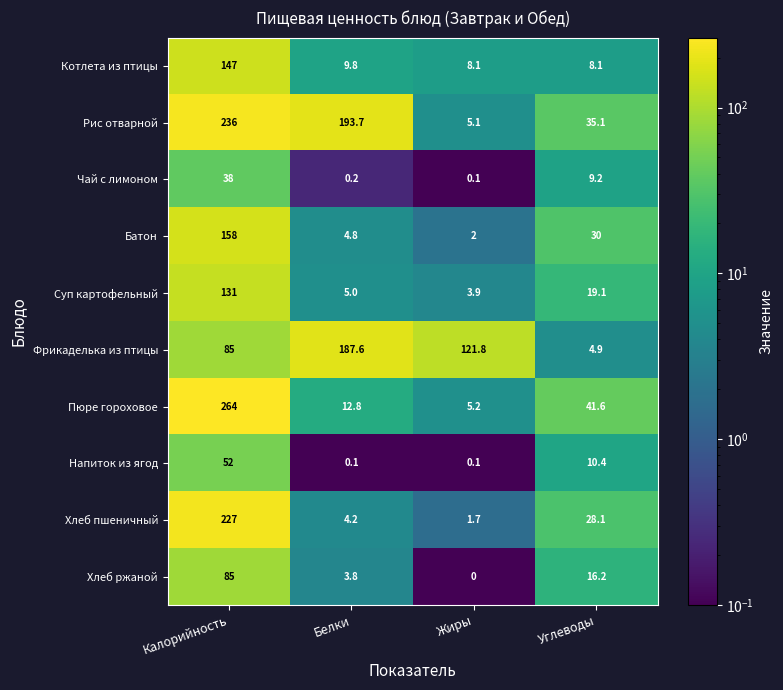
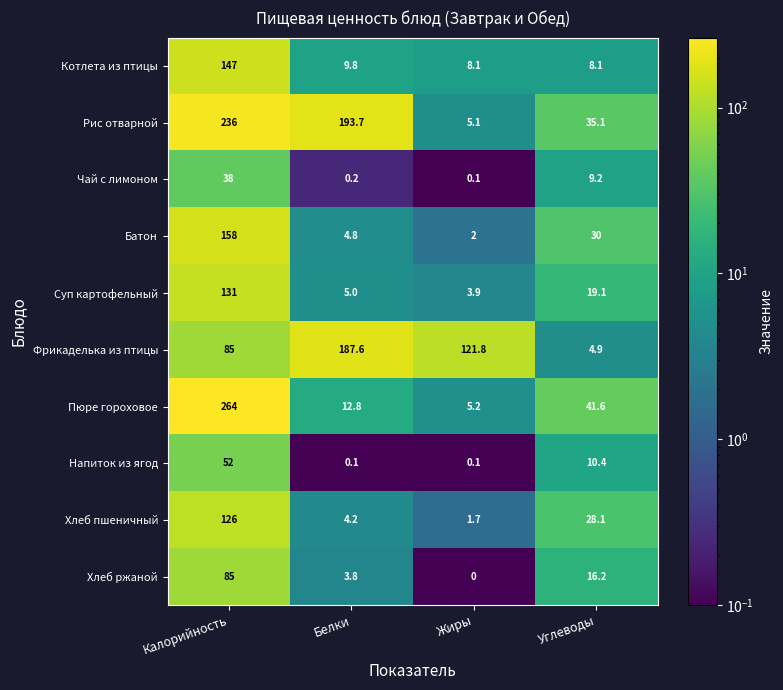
  {
    "Котлета из птицы": {
      "Калорийность": 147,
      "Белки": 9.8,
      "Жиры": 8.1,
      "Углеводы": 8.1
    },
    "Рис отварной": {
      "Калорийность": 236,
      "Белки": 193.7,
      "Жиры": 5.1,
      "Углеводы": 35.1
    },
    "Чай с лимоном": {
      "Калорийность": 38,
      "Белки": 0.2,
      "Жиры": 0.1,
      "Углеводы": 9.2
    },
    "Батон": {
      "Калорийность": 158,
      "Белки": 4.8,
      "Жиры": 2,
      "Углеводы": 30
    },
    "Суп картофельный": {
      "Калорийность": 131,
      "Белки": 5.0,
      "Жиры": 3.9,
      "Углеводы": 19.1
    },
    "Фрикаделька из птицы": {
      "Калорийность": 85,
      "Белки": 187.6,
      "Жиры": 121.8,
      "Углеводы": 4.9
    },
    "Пюре гороховое": {
      "Калорийность": 264,
      "Белки": 12.8,
      "Жиры": 5.2,
      "Углеводы": 41.6
    },
    "Напиток из ягод": {
      "Калорийность": 52,
      "Белки": 0.1,
      "Жиры": 0.1,
      "Углеводы": 10.4
    },
    "Хлеб пшеничный": {
-     "Калорийность": 227,
+     "Калорийность": 126,
      "Белки": 4.2,
      "Жиры": 1.7,
      "Углеводы": 28.1
    },
    "Хлеб ржаной": {
      "Калорийность": 85,
      "Белки": 3.8,
      "Жиры": 0,
      "Углеводы": 16.2
    }
  }
